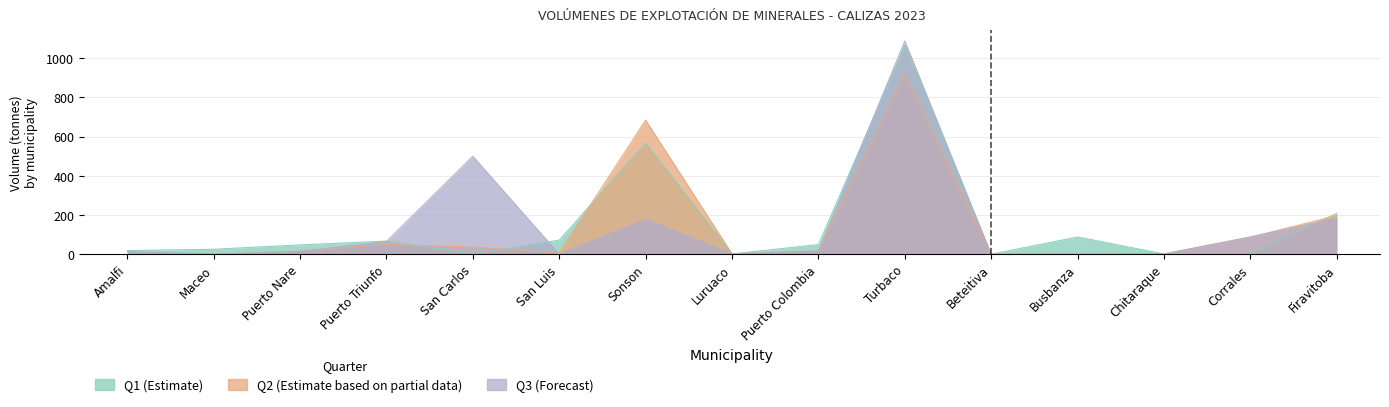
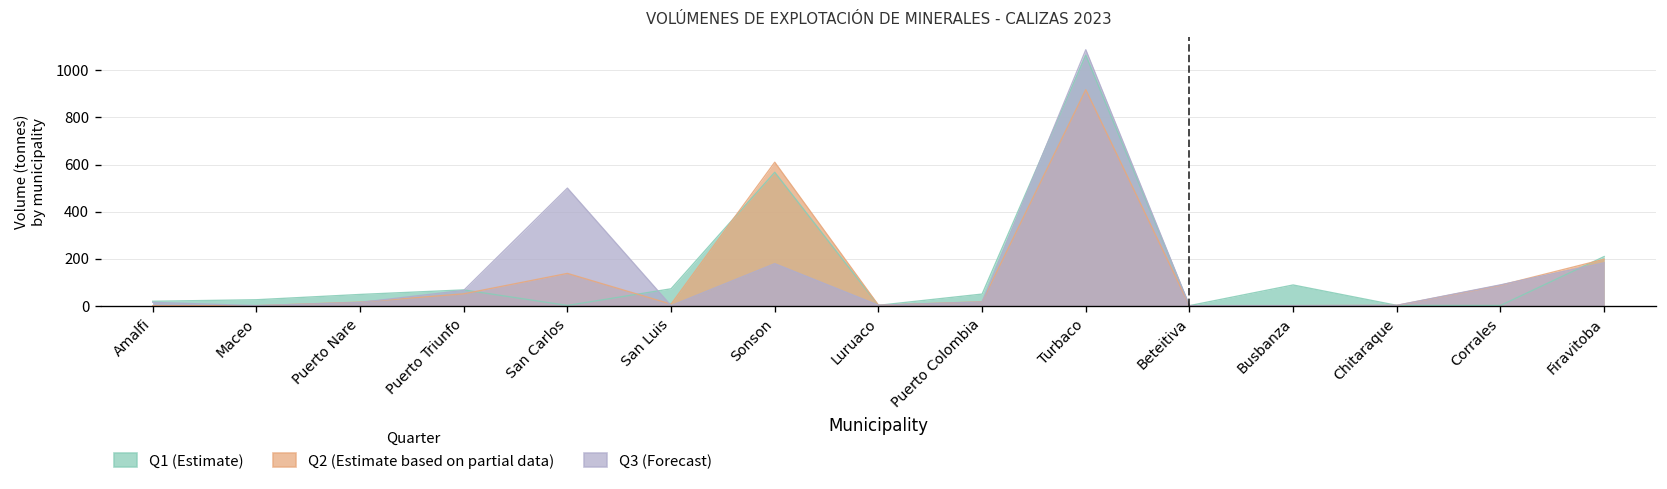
  {
    "Q2 (Estimate based on partial data)": {
      "Amalfi": 0,
      "Puerto Triunfo": 50,
-     "San Carlos": 40,
-     "Sonson": 680,
+     "San Carlos": 140,
+     "Sonson": 610,
      "Turbaco": 920
    }
  }
